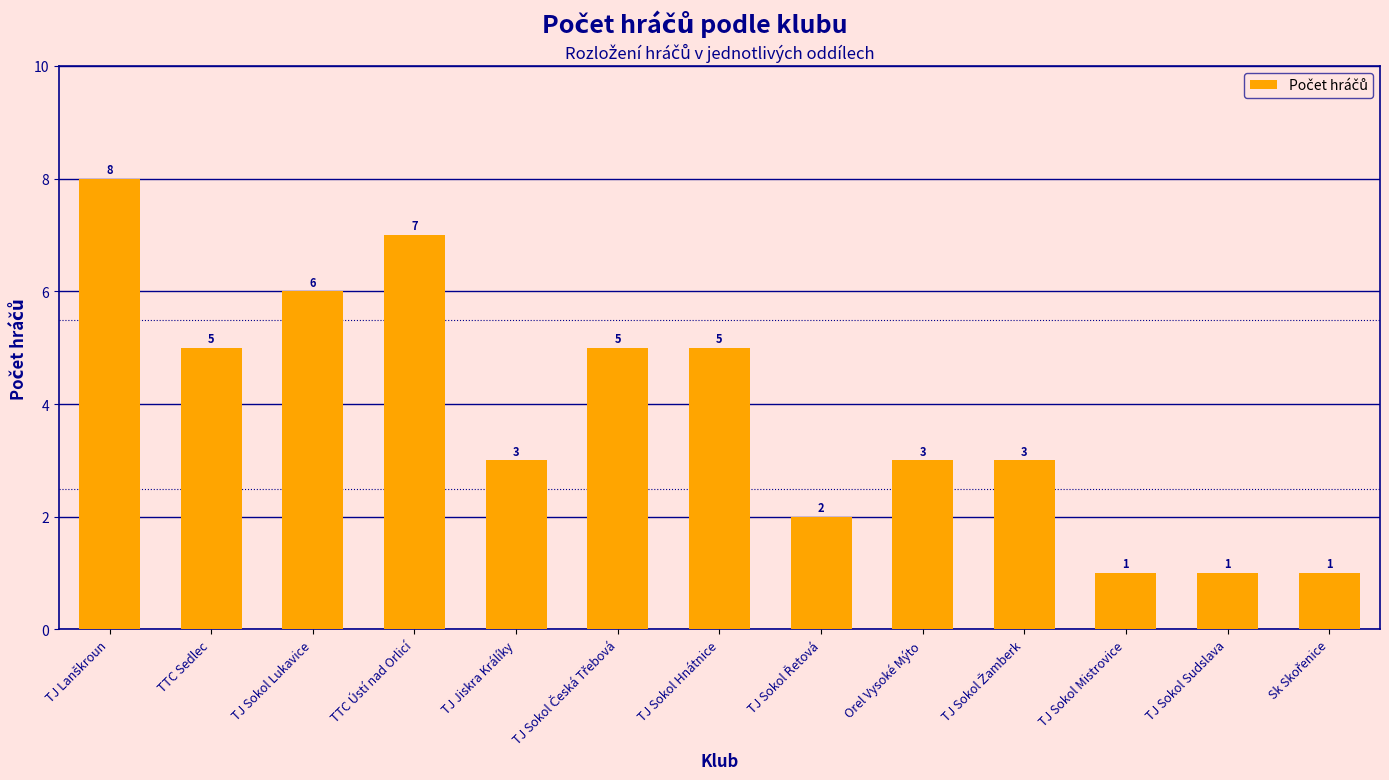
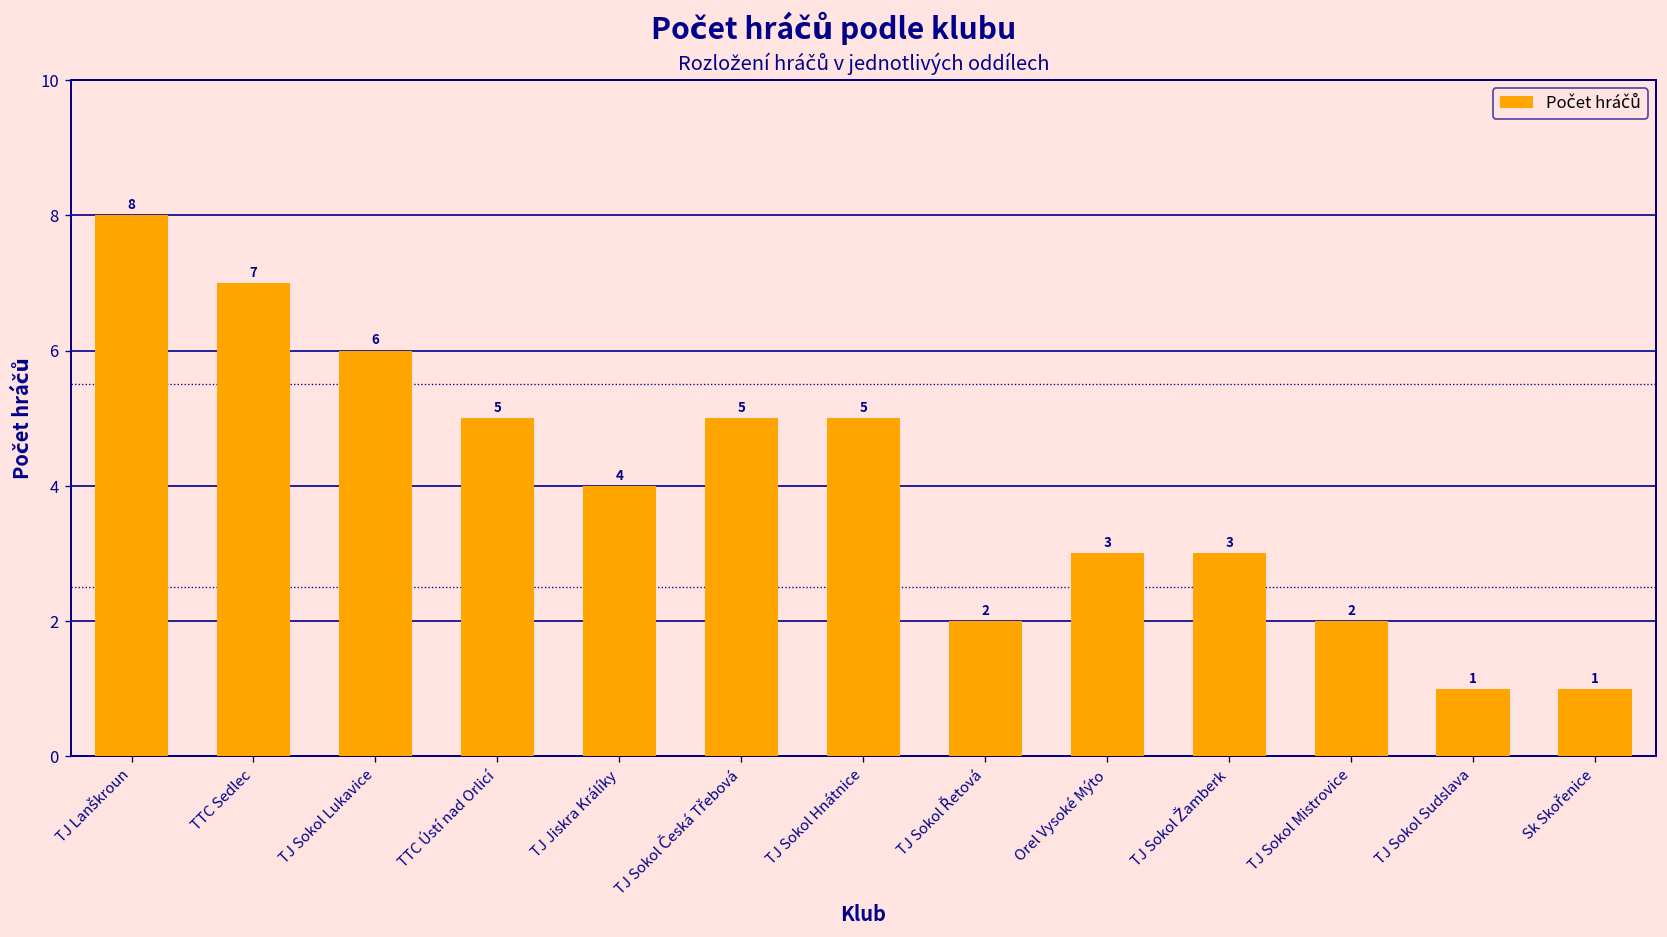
  {
    "TJ Lanškroun": 8,
-   "TTC Sedlec": 5,
+   "TTC Sedlec": 7,
    "TJ Sokol Lukavice": 6,
-   "TTC Ústí nad Orlicí": 7,
-   "TJ Jiskra Králíky": 3,
+   "TTC Ústí nad Orlicí": 5,
+   "TJ Jiskra Králíky": 4,
    "TJ Sokol Česká Třebová": 5,
    "TJ Sokol Hnátnice": 5,
    "TJ Sokol Řetová": 2,
    "Orel Vysoké Mýto": 3,
    "TJ Sokol Žamberk": 3,
-   "TJ Sokol Mistrovice": 1,
+   "TJ Sokol Mistrovice": 2,
    "TJ Sokol Sudslava": 1,
    "Sk Skořenice": 1
  }
